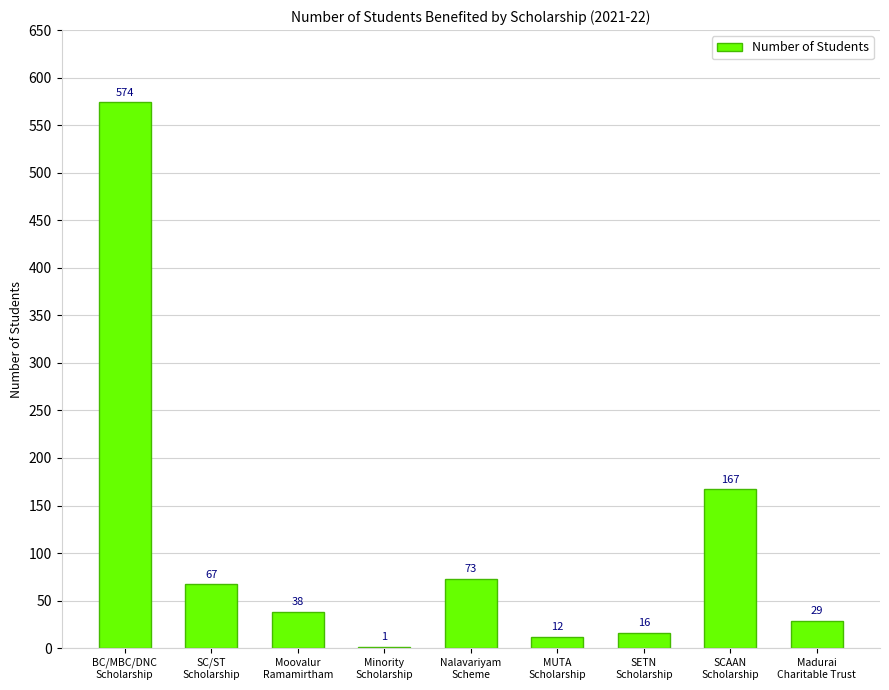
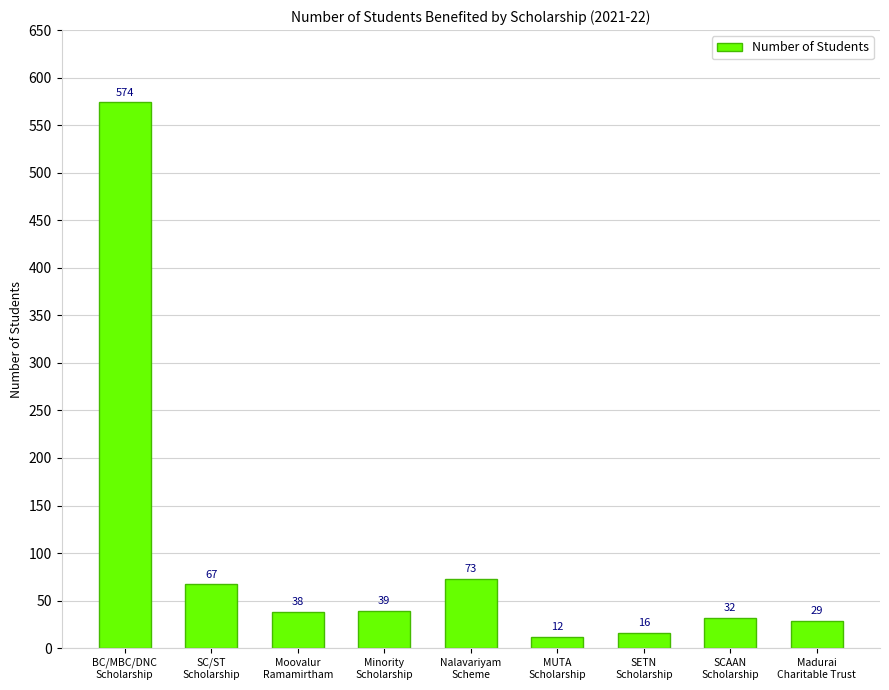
  {
    "BC/MBC/DNC Scholarship": 574,
    "SC/ST Scholarship": 67,
    "Moovalur Ramamirtham": 38,
-   "Minority Scholarship": 1,
+   "Minority Scholarship": 39,
    "Nalavariyam Scheme": 73,
    "MUTA Scholarship": 12,
    "SETN Scholarship": 16,
-   "SCAAN Scholarship": 167,
+   "SCAAN Scholarship": 32,
    "Madurai Charitable Trust": 29
  }
